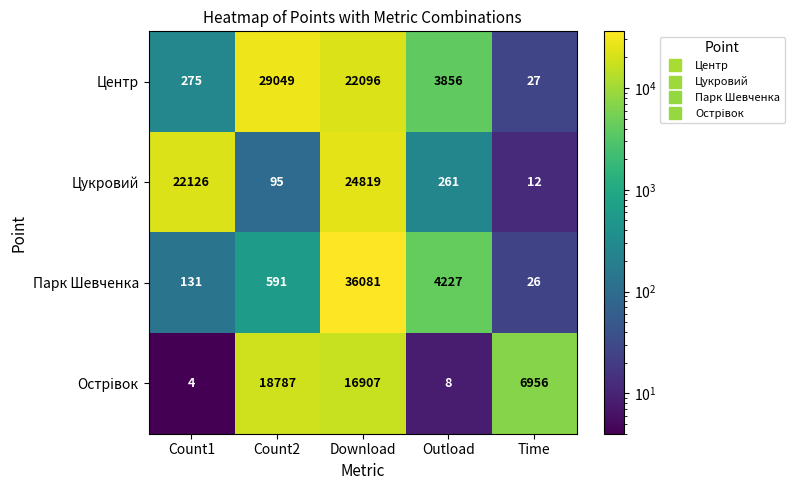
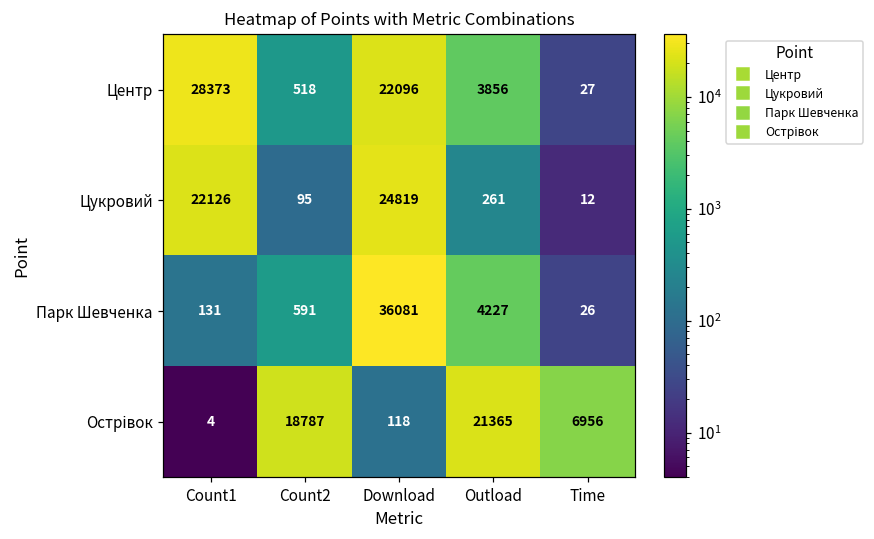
  {
    "Центр": {
-     "Count1": 275,
-     "Count2": 29049,
+     "Count1": 28373,
+     "Count2": 518,
      "Download": 22096,
      "Outload": 3856,
      "Time": 27
    },
    "Цукровий": {
      "Count1": 22126,
      "Count2": 95,
      "Download": 24819,
      "Outload": 261,
      "Time": 12
    },
    "Парк Шевченка": {
      "Count1": 131,
      "Count2": 591,
      "Download": 36081,
      "Outload": 4227,
      "Time": 26
    },
    "Острівок": {
      "Count1": 4,
      "Count2": 18787,
-     "Download": 16907,
-     "Outload": 8,
+     "Download": 118,
+     "Outload": 21365,
      "Time": 6956
    }
  }
